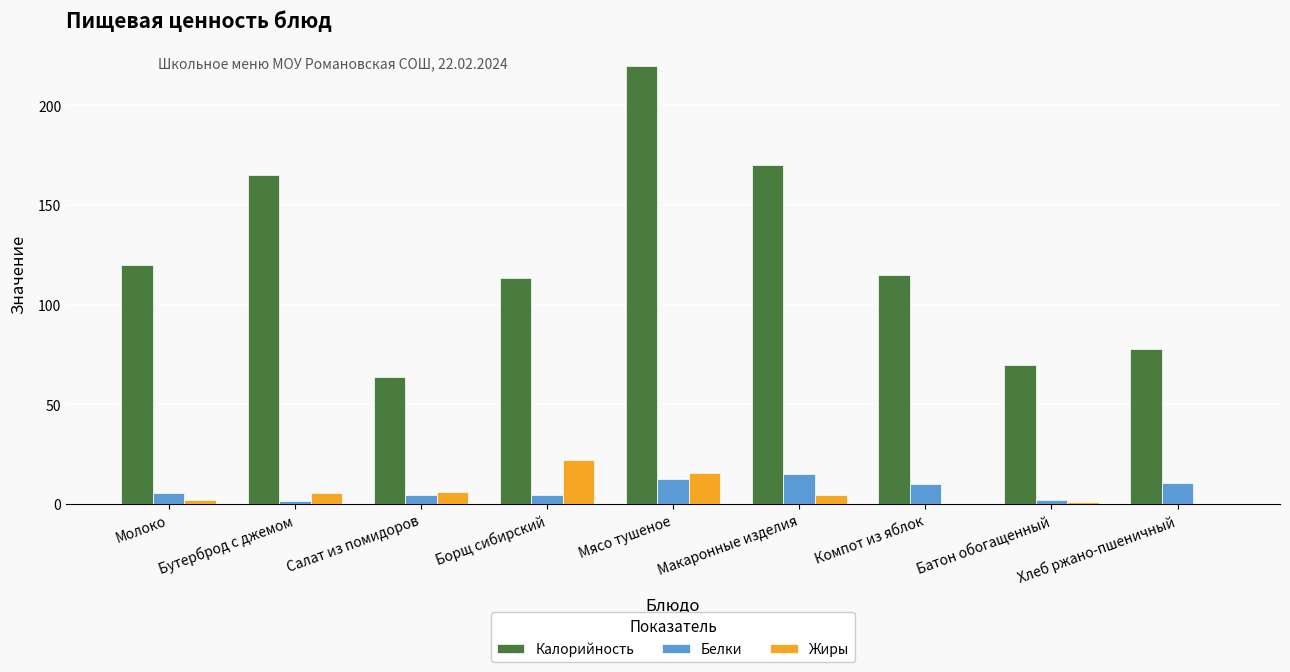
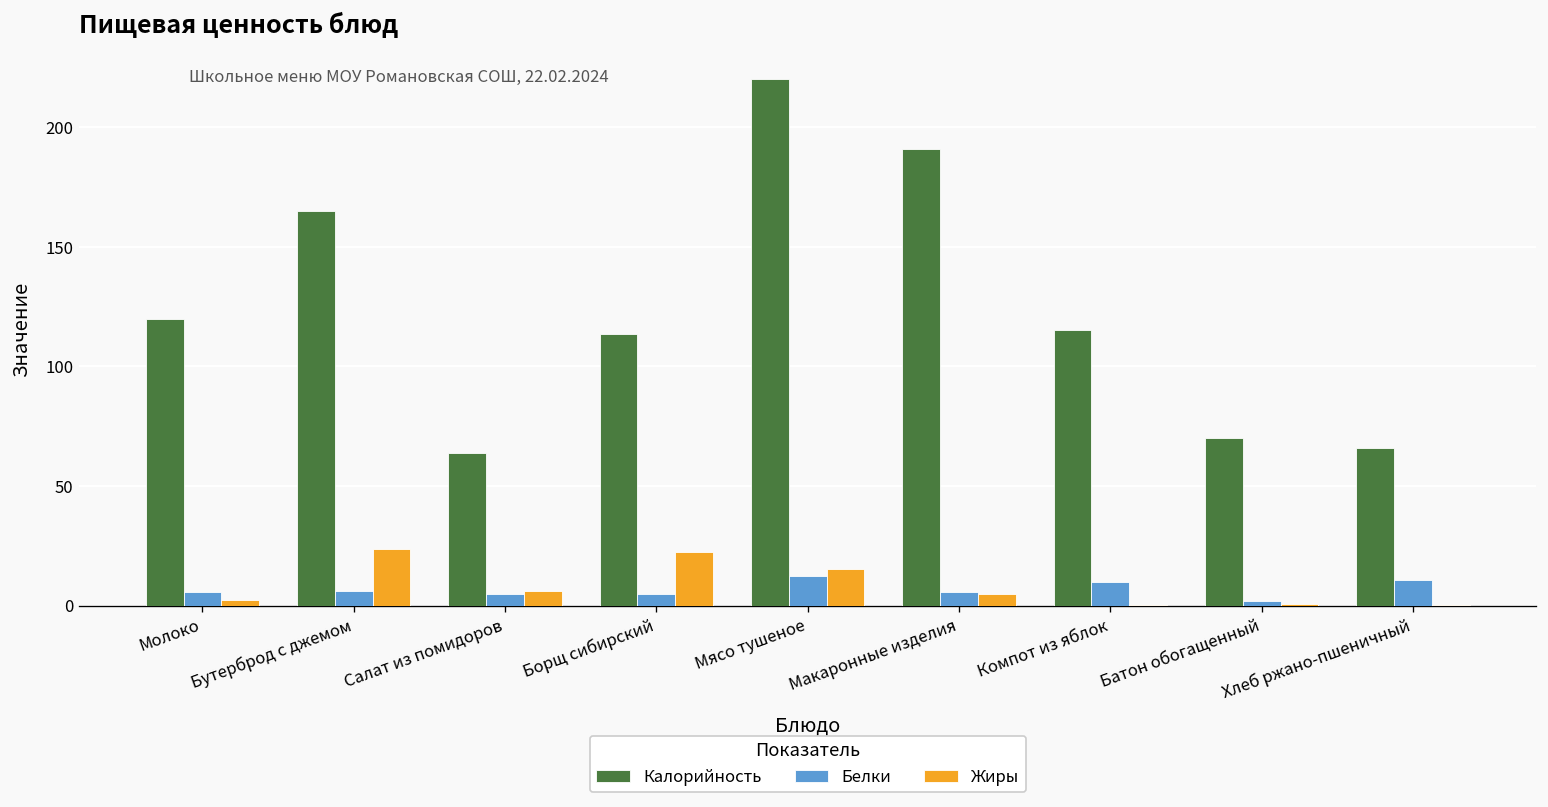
  {
    "Калорийность": {
      "Молоко": 120,
      "Бутерброд с джемом": 165,
      "Салат из помидоров": 64,
      "Борщ сибирский": 114,
      "Мясо тушеное": 220,
-     "Макаронные изделия": 170,
+     "Макаронные изделия": 191,
      "Компот из яблок": 115,
      "Батон обогащенный": 70,
-     "Хлеб ржано-пшеничный": 78
+     "Хлеб ржано-пшеничный": 66
    },
    "Белки": {
      "Молоко": 6,
-     "Бутерброд с джемом": 2,
+     "Бутерброд с джемом": 6,
      "Салат из помидоров": 5,
      "Борщ сибирский": 5,
      "Мясо тушеное": 13,
-     "Макаронные изделия": 15,
+     "Макаронные изделия": 6,
      "Компот из яблок": 10,
      "Батон обогащенный": 2,
      "Хлеб ржано-пшеничный": 11
    },
    "Жиры": {
      "Молоко": 2,
-     "Бутерброд с джемом": 5,
+     "Бутерброд с джемом": 24,
      "Салат из помидоров": 6,
      "Борщ сибирский": 22,
      "Мясо тушеное": 16,
      "Макаронные изделия": 5
    }
  }
